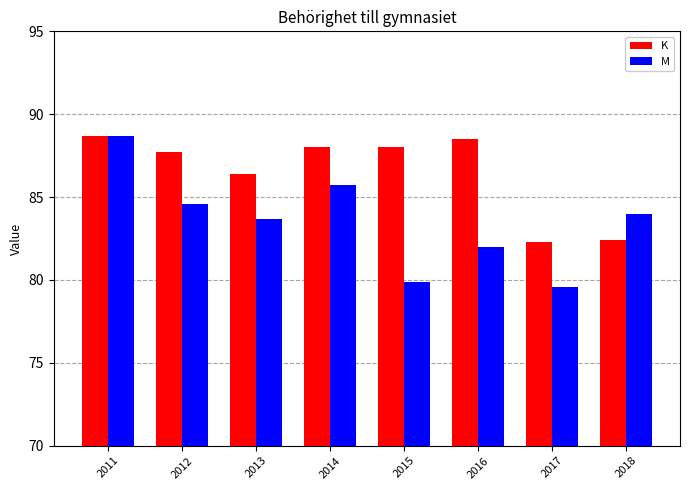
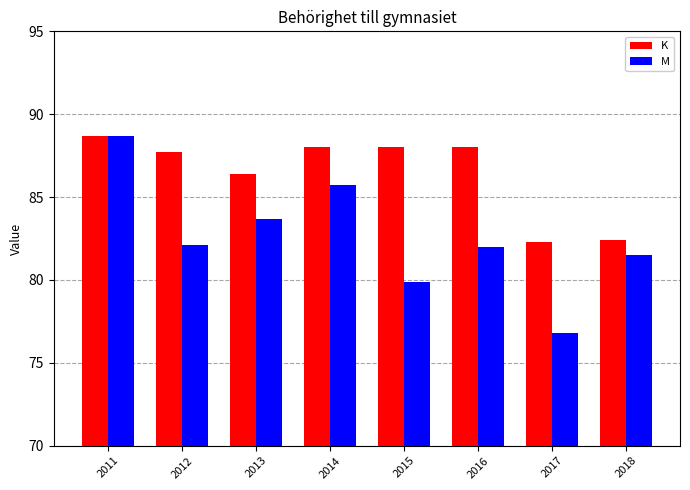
  {
    "K": {
      "2011": 88.7,
      "2012": 87.7,
      "2013": 86.4,
      "2014": 88.0,
      "2015": 88.1,
-     "2016": 88.5,
+     "2016": 88.0,
      "2017": 82.3,
      "2018": 82.4
    },
    "M": {
      "2011": 88.7,
-     "2012": 84.6,
+     "2012": 82.1,
      "2013": 83.7,
      "2014": 85.7,
      "2015": 79.9,
      "2016": 82.0,
-     "2017": 79.6,
-     "2018": 84.0
+     "2017": 76.8,
+     "2018": 81.5
    }
  }
